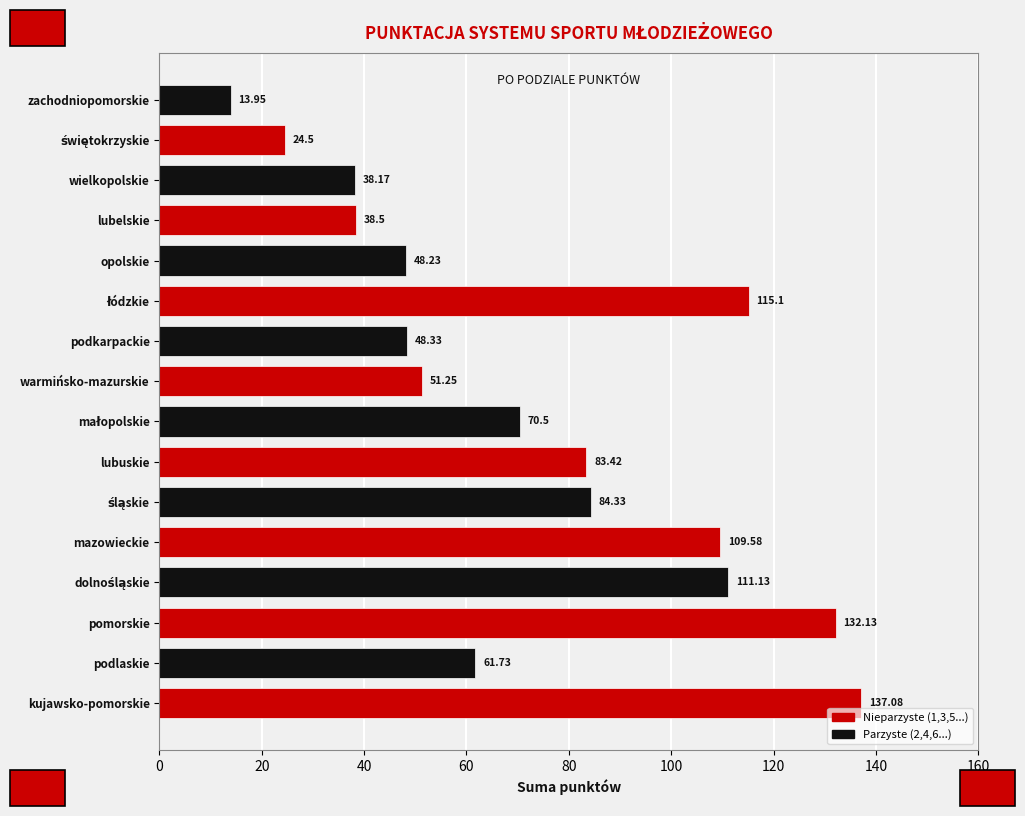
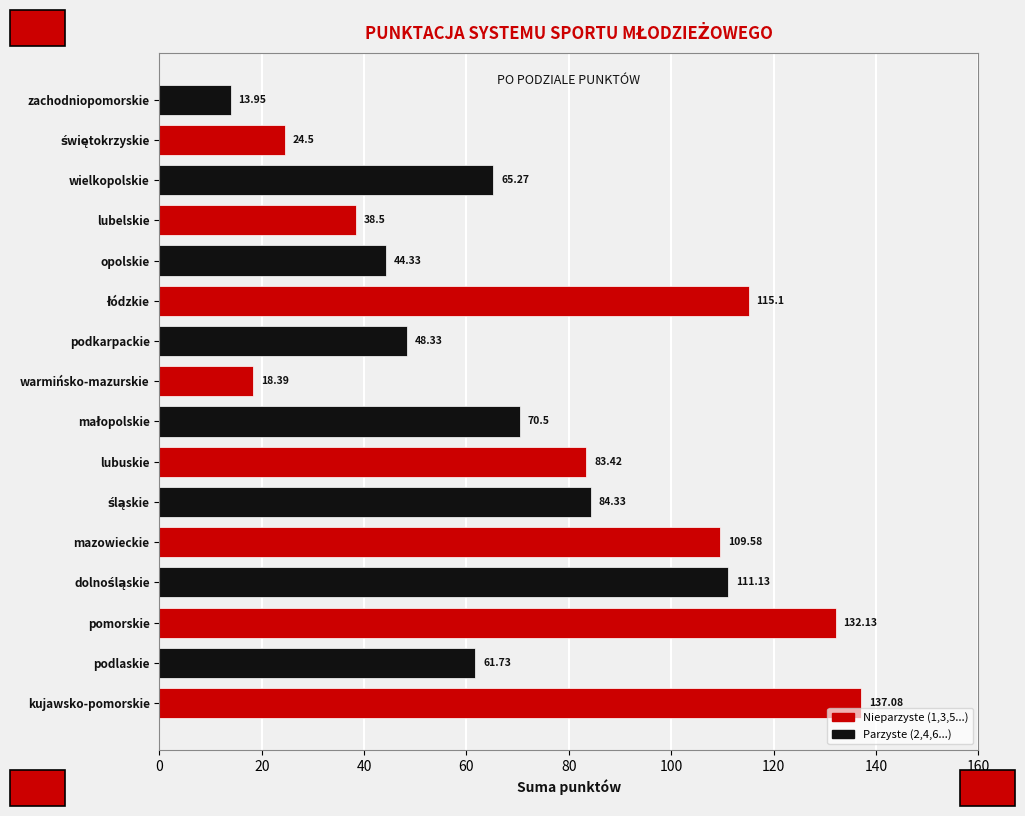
  {
    "zachodniopomorskie": 13.95,
    "świętokrzyskie": 24.5,
-   "wielkopolskie": 38.17,
+   "wielkopolskie": 65.27,
    "lubelskie": 38.5,
-   "opolskie": 48.23,
+   "opolskie": 44.33,
    "łódzkie": 115.1,
    "podkarpackie": 48.33,
-   "warmińsko-mazurskie": 51.25,
+   "warmińsko-mazurskie": 18.39,
    "małopolskie": 70.5,
    "lubuskie": 83.42,
    "śląskie": 84.33,
    "mazowieckie": 109.58,
    "dolnośląskie": 111.13,
    "pomorskie": 132.13,
    "podlaskie": 61.73
  }
